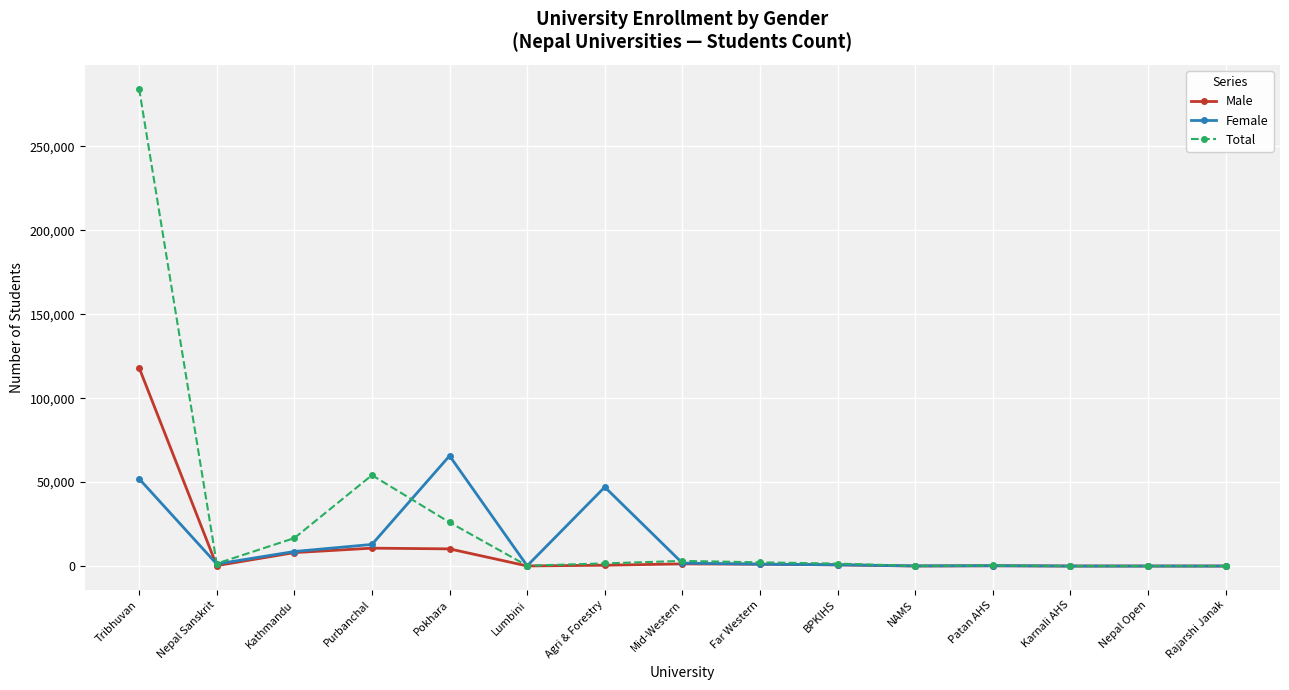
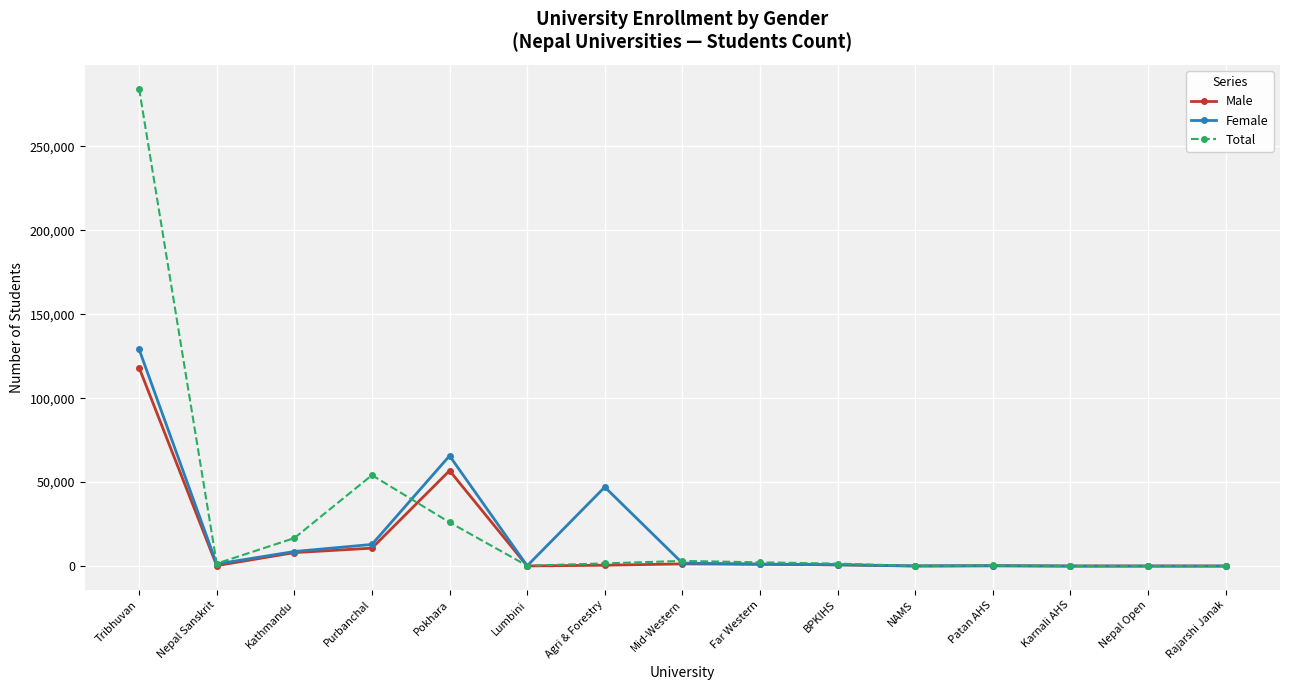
  {
    "Male": {
      "Tribhuvan": "118,000",
      "Purbanchal": "11,000",
-     "Pokhara": "10,000"
+     "Pokhara": "57,000"
    },
    "Female": {
-     "Tribhuvan": "52,000",
+     "Tribhuvan": "129,000",
      "Purbanchal": "13,000",
      "Pokhara": "66,000",
      "Agri & Forestry": "47,000"
    },
    "Total": {
      "Tribhuvan": "284,000",
      "Kathmandu": "17,000",
      "Purbanchal": "54,000",
      "Pokhara": "26,000"
    }
  }
